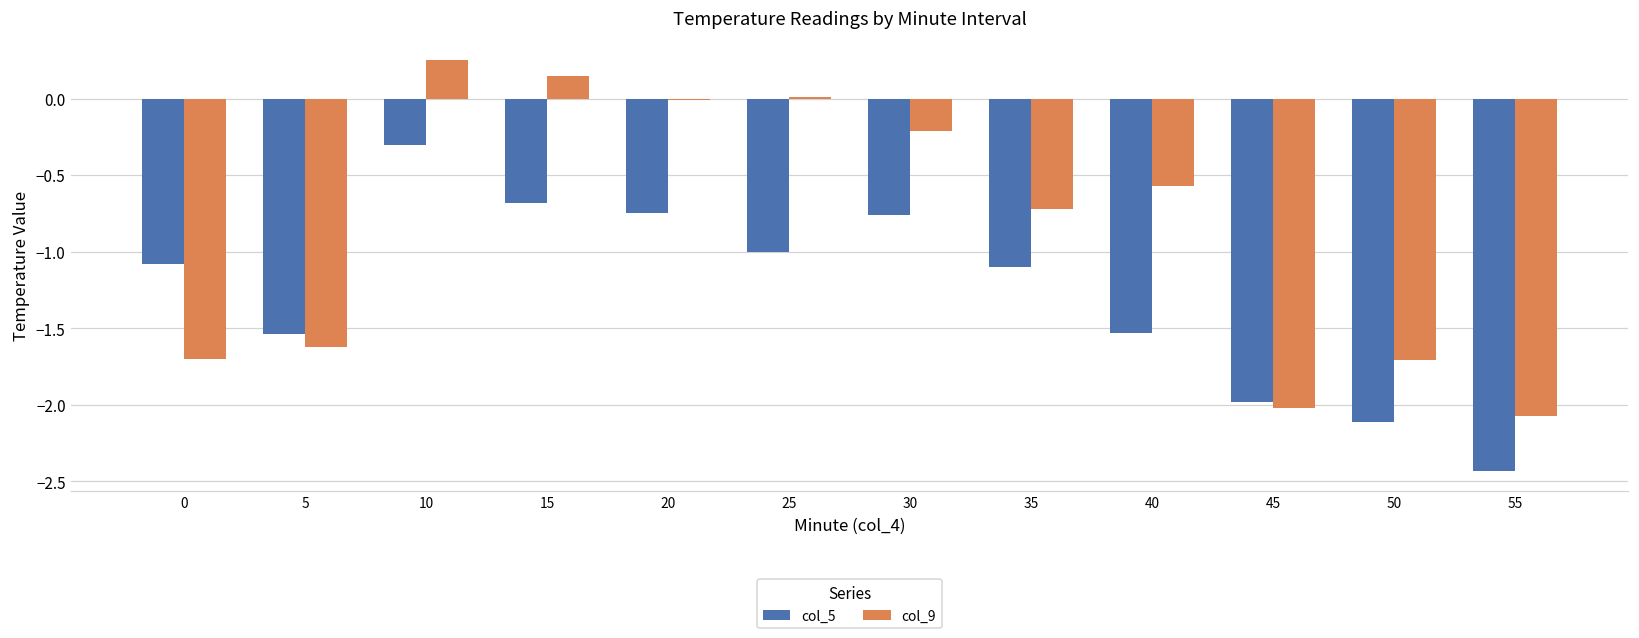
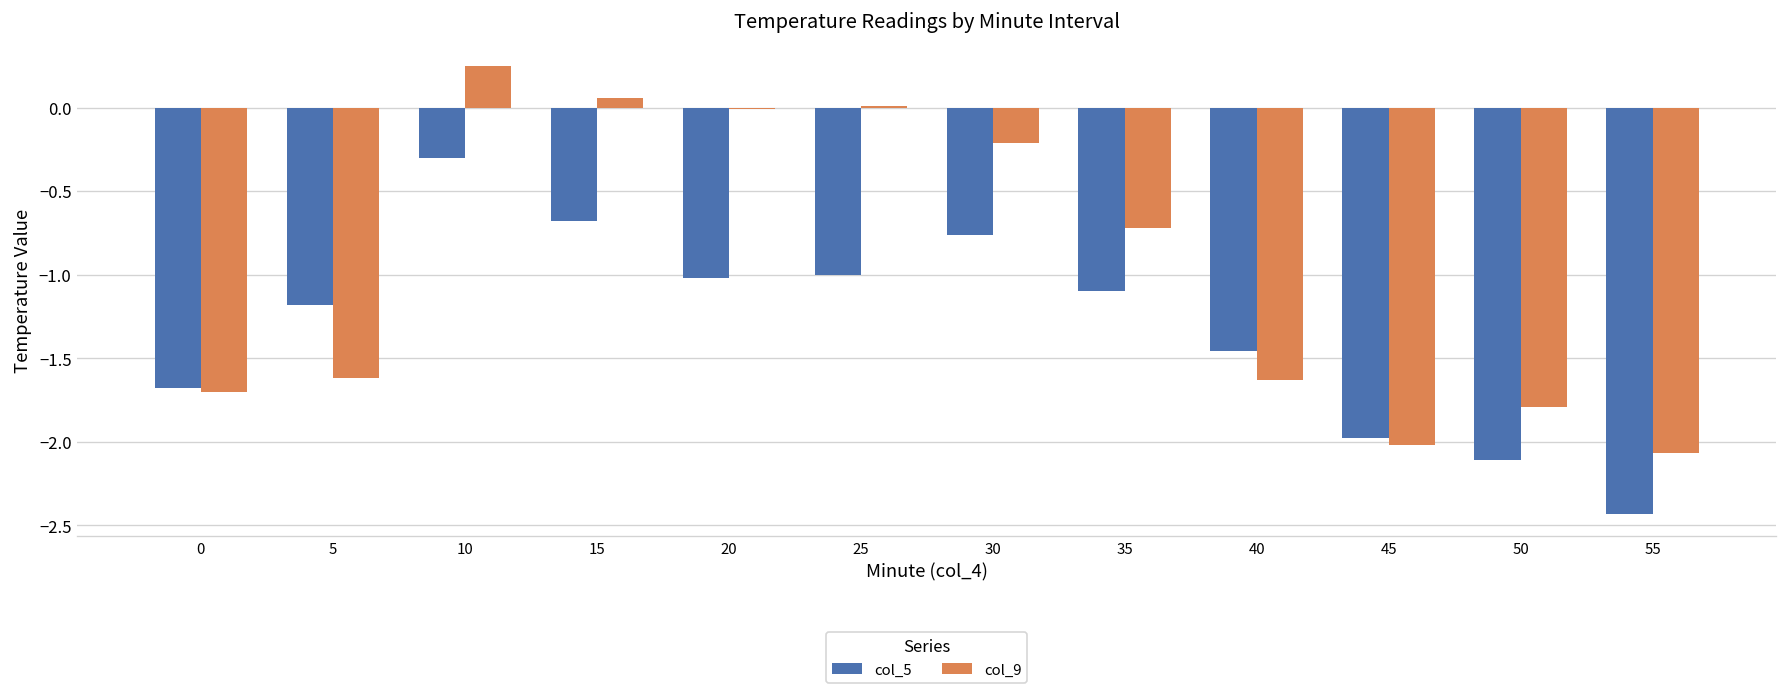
  {
    "col_5": {
-     "0": -1.08,
-     "5": -1.54,
+     "0": -1.68,
+     "5": -1.18,
      "10": -0.30,
      "15": -0.68,
-     "20": -0.75,
+     "20": -1.02,
      "25": -1.00,
      "30": -0.76,
      "35": -1.10,
-     "40": -1.53,
+     "40": -1.46,
      "45": -1.98,
      "50": -2.11,
      "55": -2.43
    },
    "col_9": {
      "0": -1.70,
      "5": -1.62,
      "10": 0.25,
-     "15": 0.15,
+     "15": 0.06,
      "30": -0.21,
      "35": -0.72,
-     "40": -0.57,
+     "40": -1.63,
      "45": -2.02,
-     "50": -1.71,
+     "50": -1.79,
      "55": -2.07
    }
  }
